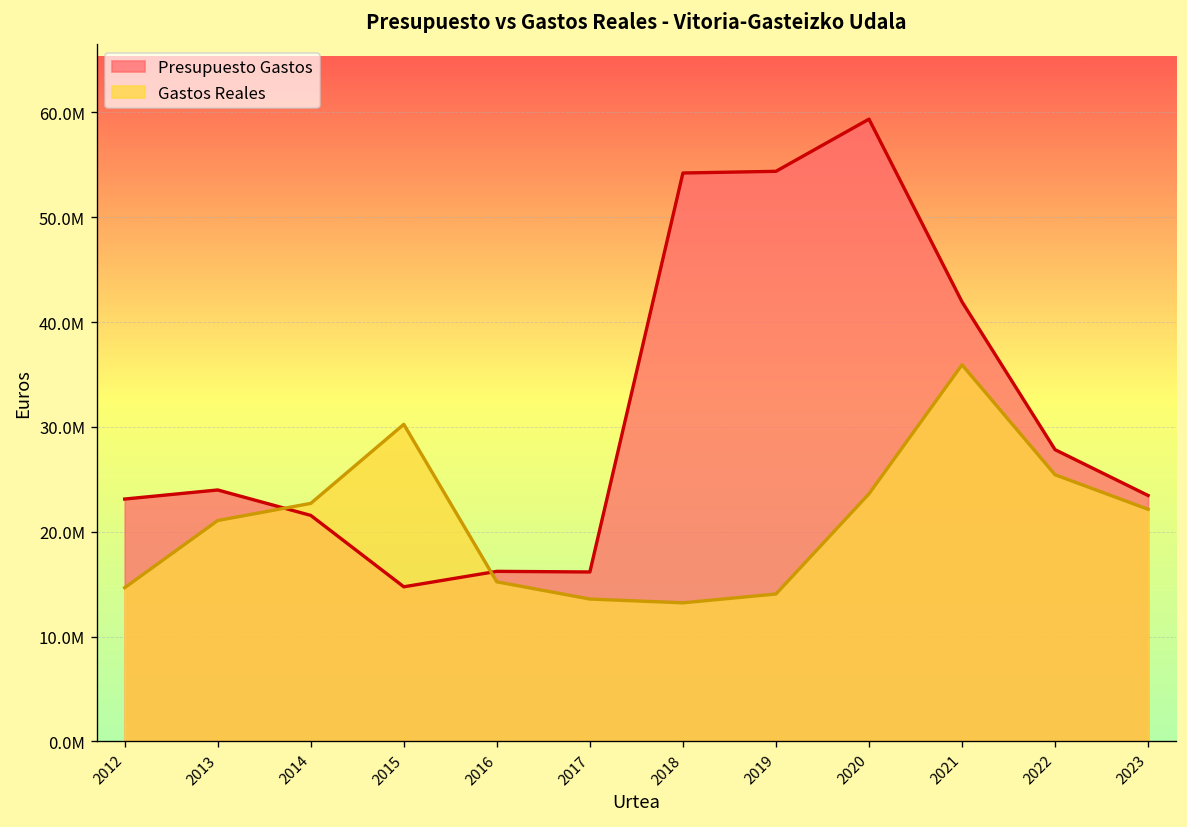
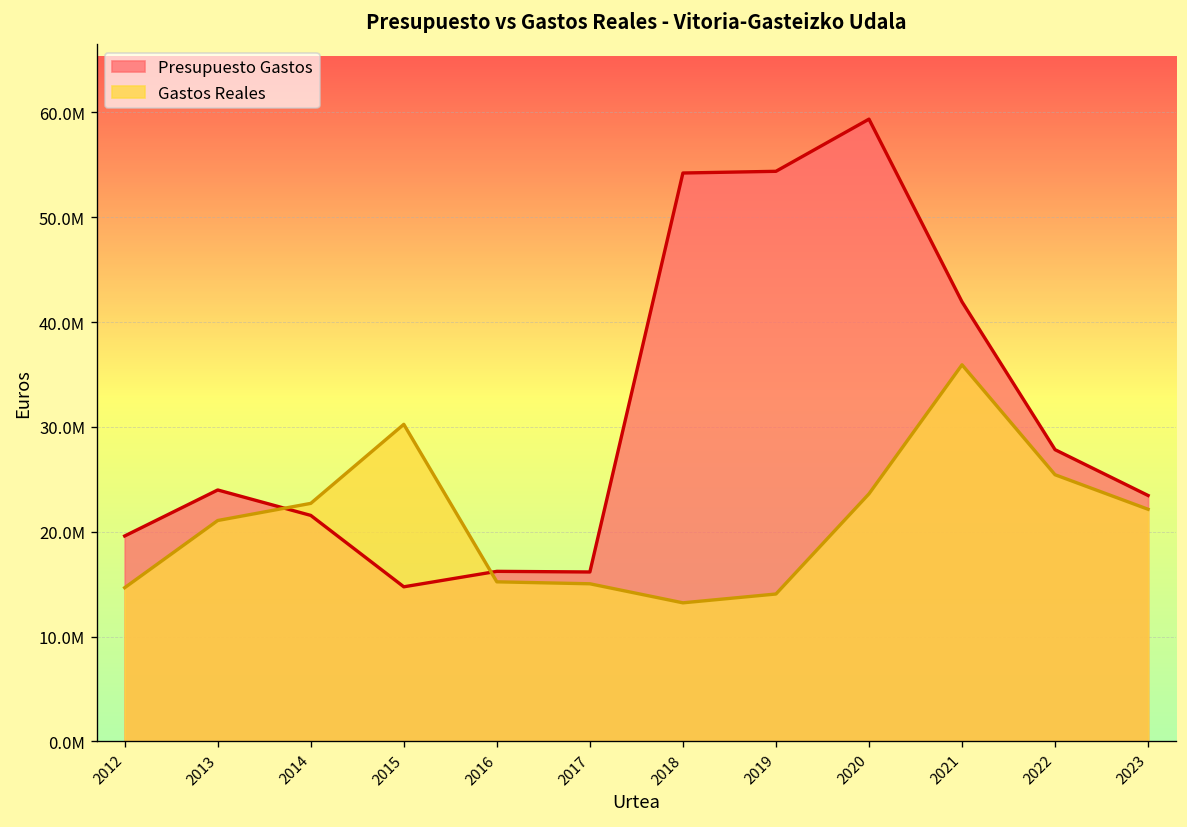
  {
    "Presupuesto Gastos": {
-     "2012": 23000000,
+     "2012": 20000000,
      "2013": 24000000,
      "2014": 22000000,
      "2015": 15000000,
      "2016": 16000000,
      "2017": 16000000,
      "2018": 54000000,
      "2019": 54000000,
      "2020": 59000000,
      "2021": 42000000,
      "2022": 28000000,
      "2023": 23000000
    },
    "Gastos Reales": {
      "2012": 15000000,
      "2013": 21000000,
      "2014": 23000000,
      "2015": 30000000,
      "2016": 15000000,
-     "2017": 14000000,
+     "2017": 15000000,
      "2018": 13000000,
      "2019": 14000000,
      "2020": 24000000,
      "2021": 36000000,
      "2022": 25000000,
      "2023": 22000000
    }
  }
